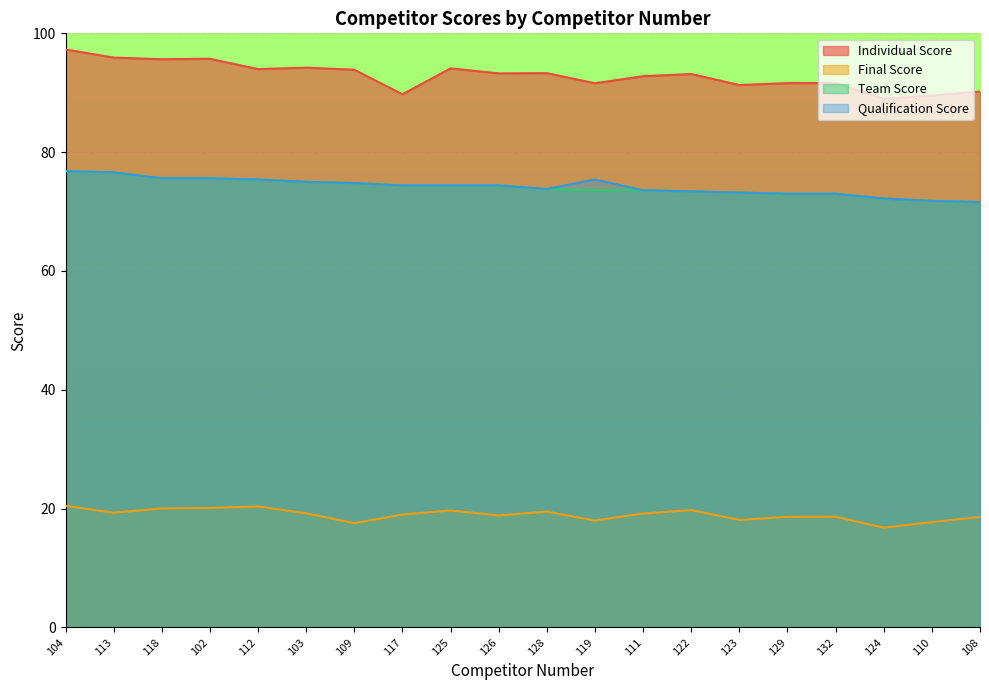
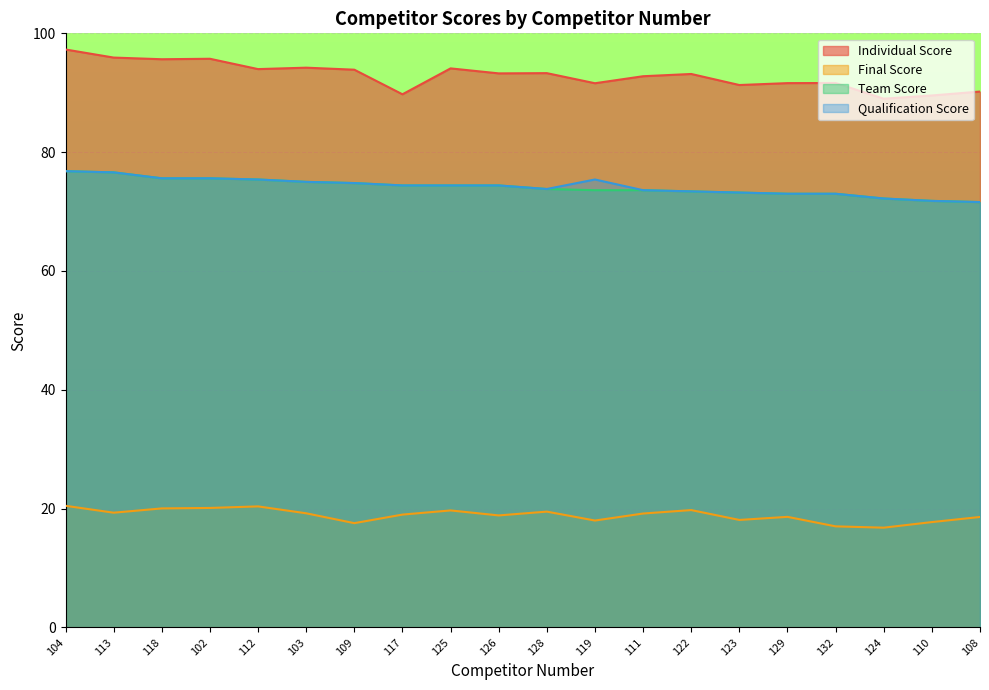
  {
    "Individual Score": {
      "104": 97,
      "113": 96,
      "118": 96,
      "102": 96,
      "112": 94,
      "103": 94,
      "109": 94,
      "117": 90,
      "125": 94,
      "126": 93,
      "128": 93,
      "119": 92,
      "111": 93,
      "122": 93,
      "123": 91,
      "129": 92,
      "108": 90
    },
    "Final Score": {
      "104": 20,
      "113": 19,
      "118": 20,
      "102": 20,
      "112": 20,
      "103": 19,
      "109": 18,
      "117": 19,
      "125": 20,
      "126": 19,
      "128": 20,
      "119": 18,
      "111": 19,
      "122": 20,
      "123": 18,
      "129": 19,
-     "132": 19,
+     "132": 17,
      "124": 17,
      "110": 18,
      "108": 19
    },
    "Team Score": {
      "119": 74
    },
    "Qualification Score": {
      "119": 75
    }
  }
